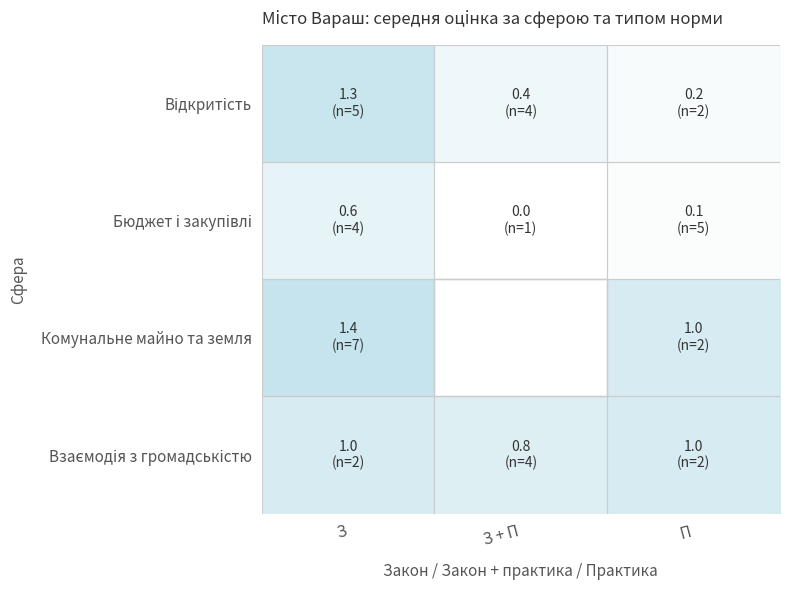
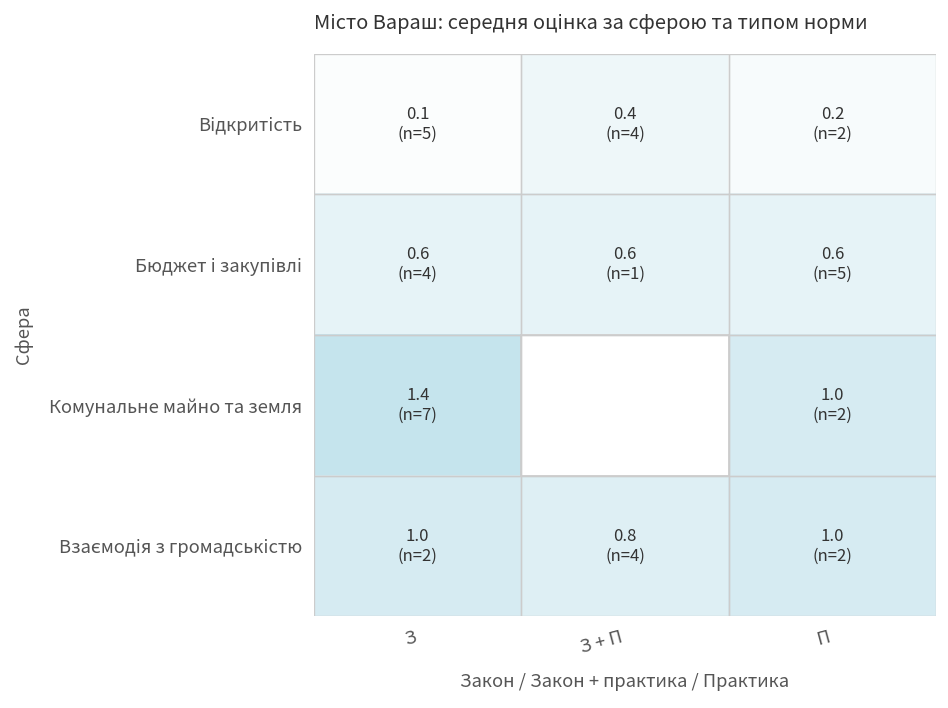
  {
    "Відкритість": {
-     "З": 1.3
+     "З": 0.1
    },
    "Бюджет і закупівлі": {
-     "З + П": 0.0,
-     "П": 0.1
+     "З + П": 0.6,
+     "П": 0.6
    }
  }
